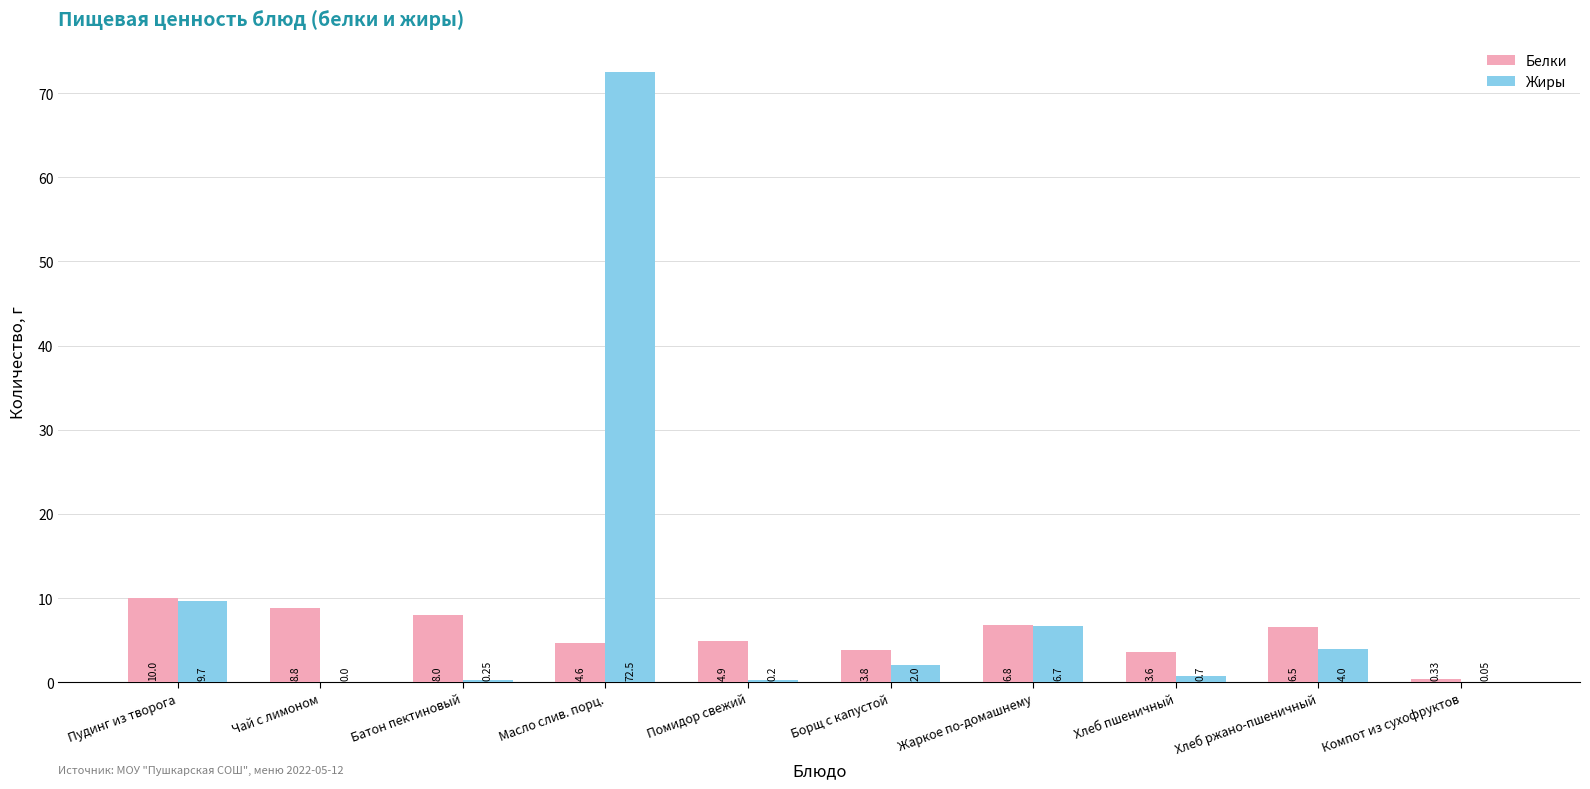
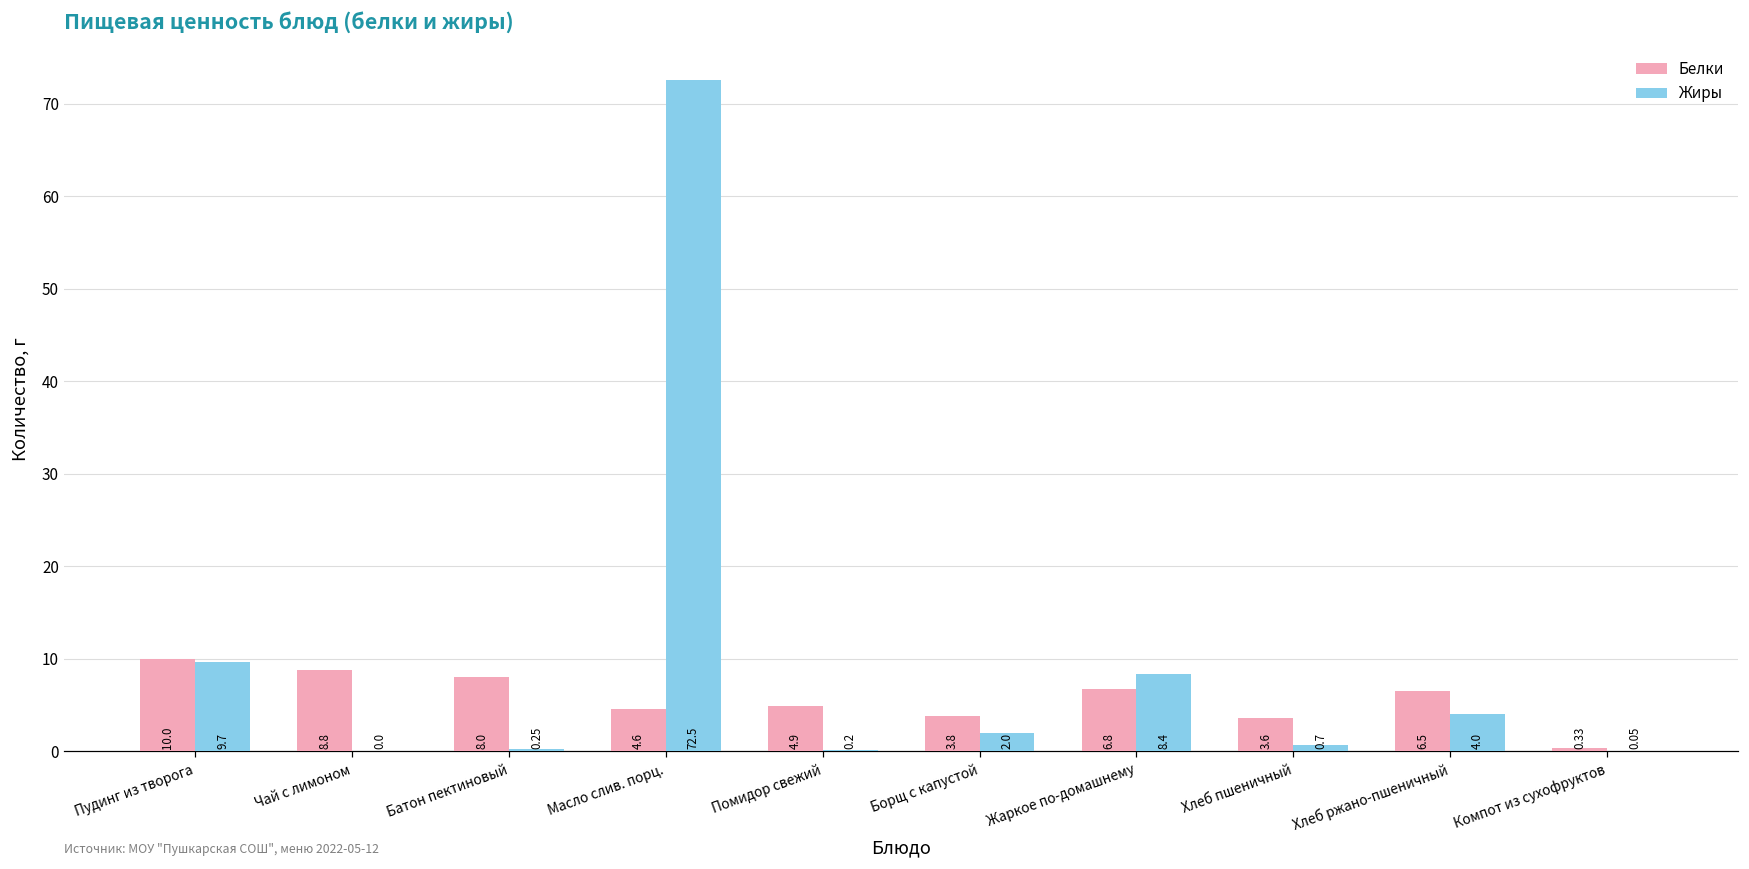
  {
    "Белки": {
      "Пудинг из творога": 10.0,
      "Чай с лимоном": 8.8,
      "Батон пектиновый": 8.0,
      "Масло слив. порц.": 4.6,
      "Помидор свежий": 4.9,
      "Борщ с капустой": 3.8,
      "Жаркое по-домашнему": 6.8,
      "Хлеб пшеничный": 3.6,
      "Хлеб ржано-пшеничный": 6.5,
      "Компот из сухофруктов": 0.33
    },
    "Жиры": {
      "Пудинг из творога": 9.7,
      "Чай с лимоном": 0.0,
      "Батон пектиновый": 0.25,
      "Масло слив. порц.": 72.5,
      "Помидор свежий": 0.2,
      "Борщ с капустой": 2.0,
-     "Жаркое по-домашнему": 6.7,
+     "Жаркое по-домашнему": 8.4,
      "Хлеб пшеничный": 0.7,
      "Хлеб ржано-пшеничный": 4.0,
      "Компот из сухофруктов": 0.05
    }
  }
